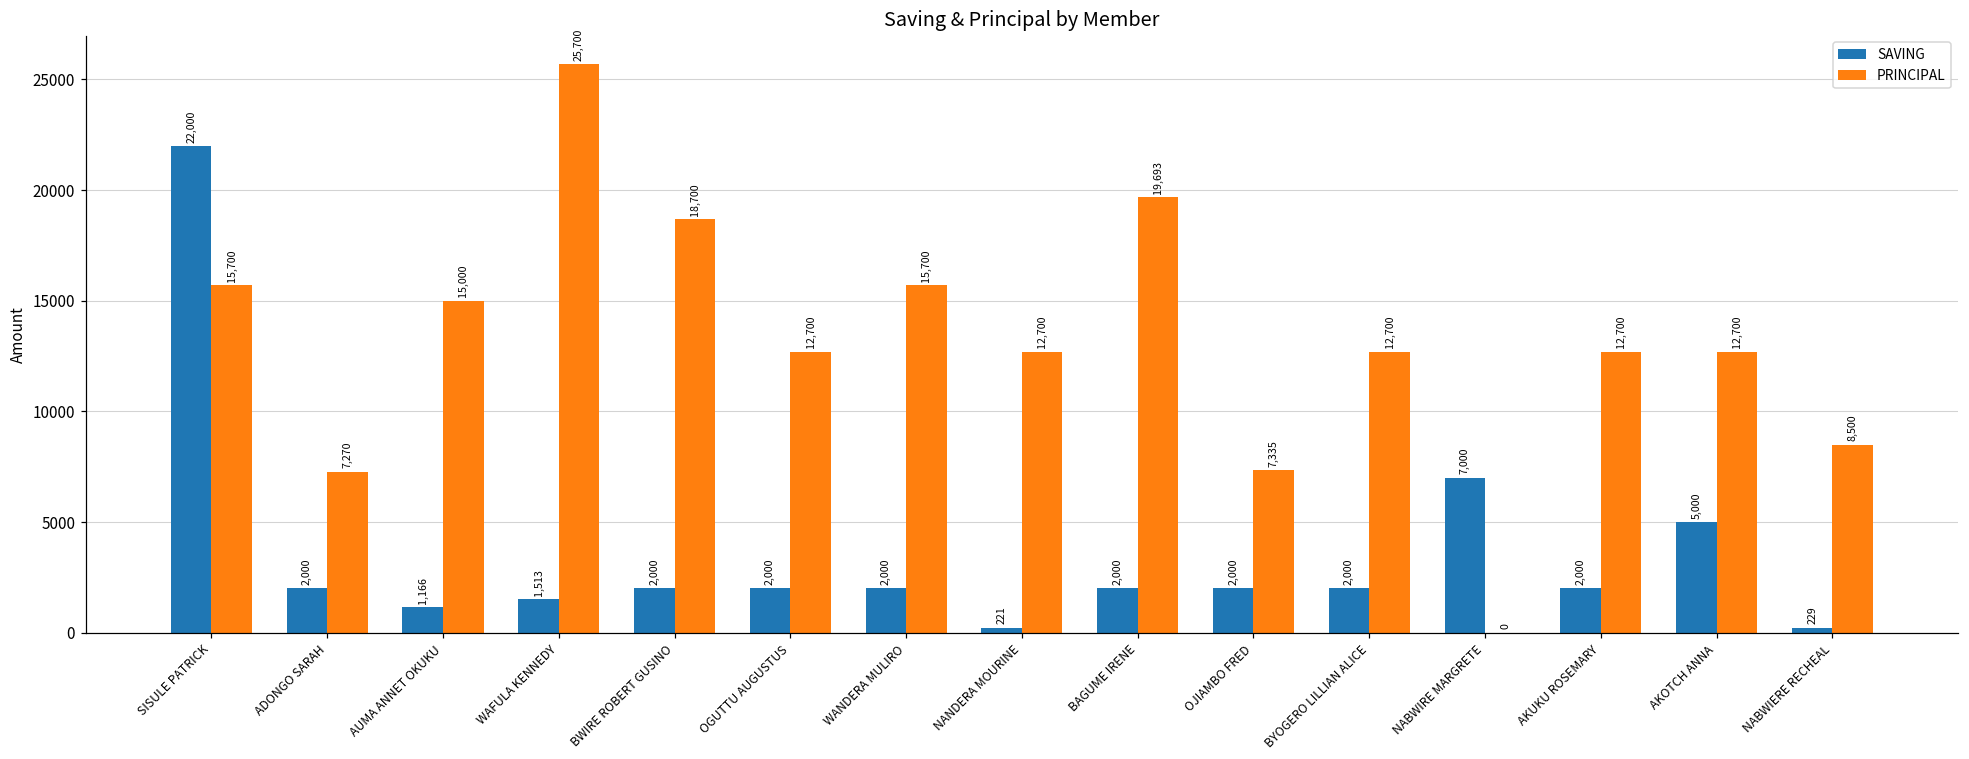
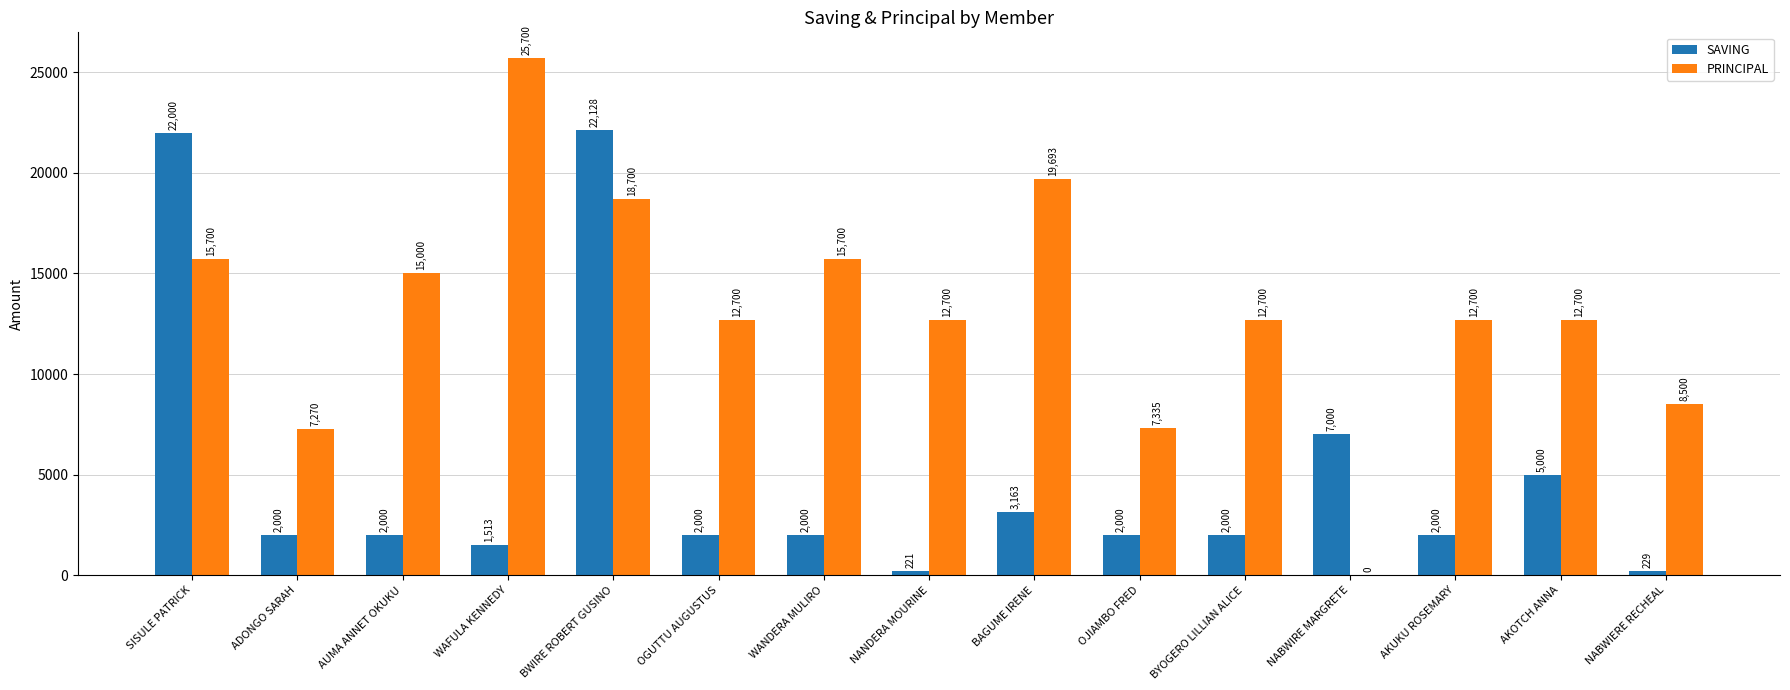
  {
    "SAVING": {
      "SISULE PATRICK": "22,000",
      "ADONGO SARAH": "2,000",
-     "AUMA ANNET OKUKU": "1,166",
+     "AUMA ANNET OKUKU": "2,000",
      "WAFULA KENNEDY": "1,513",
-     "BWIRE ROBERT GUSINO": "2,000",
+     "BWIRE ROBERT GUSINO": "22,128",
      "OGUTTU AUGUSTUS": "2,000",
      "WANDERA MULIRO": "2,000",
      "NANDERA MOURINE": "221",
-     "BAGUME IRENE": "2,000",
+     "BAGUME IRENE": "3,163",
      "OJIAMBO FRED": "2,000",
      "BYOGERO LILLIAN ALICE": "2,000",
      "NABWIRE MARGRETE": "7,000",
      "AKUKU ROSEMARY": "2,000",
      "AKOTCH ANNA": "5,000",
      "NABWIERE RECHEAL": "229"
    },
    "PRINCIPAL": {
      "SISULE PATRICK": "15,700",
      "ADONGO SARAH": "7,270",
      "AUMA ANNET OKUKU": "15,000",
      "WAFULA KENNEDY": "25,700",
      "BWIRE ROBERT GUSINO": "18,700",
      "OGUTTU AUGUSTUS": "12,700",
      "WANDERA MULIRO": "15,700",
      "NANDERA MOURINE": "12,700",
      "BAGUME IRENE": "19,693",
      "OJIAMBO FRED": "7,335",
      "BYOGERO LILLIAN ALICE": "12,700",
      "NABWIRE MARGRETE": "0",
      "AKUKU ROSEMARY": "12,700",
      "AKOTCH ANNA": "12,700",
      "NABWIERE RECHEAL": "8,500"
    }
  }
